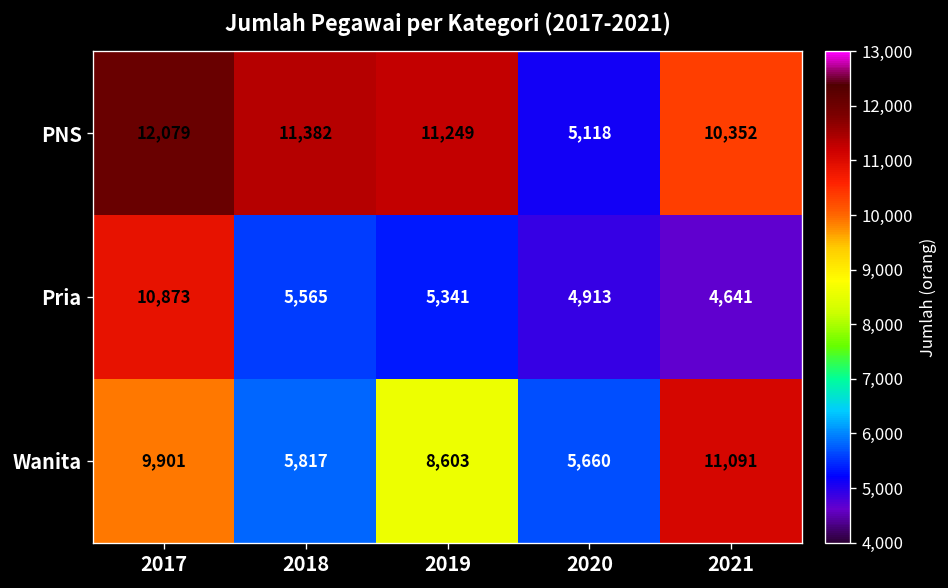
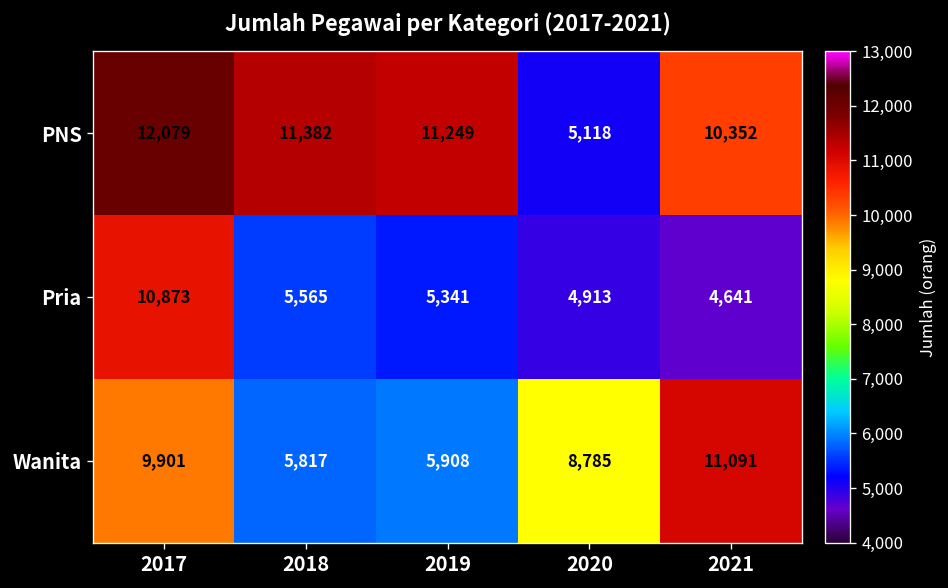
  {
    "PNS": {
      "2017": "12,079",
      "2018": "11,382",
      "2019": "11,249",
      "2020": "5,118",
      "2021": "10,352"
    },
    "Pria": {
      "2017": "10,873",
      "2018": "5,565",
      "2019": "5,341",
      "2020": "4,913",
      "2021": "4,641"
    },
    "Wanita": {
      "2017": "9,901",
      "2018": "5,817",
-     "2019": "8,603",
-     "2020": "5,660",
+     "2019": "5,908",
+     "2020": "8,785",
      "2021": "11,091"
    }
  }
